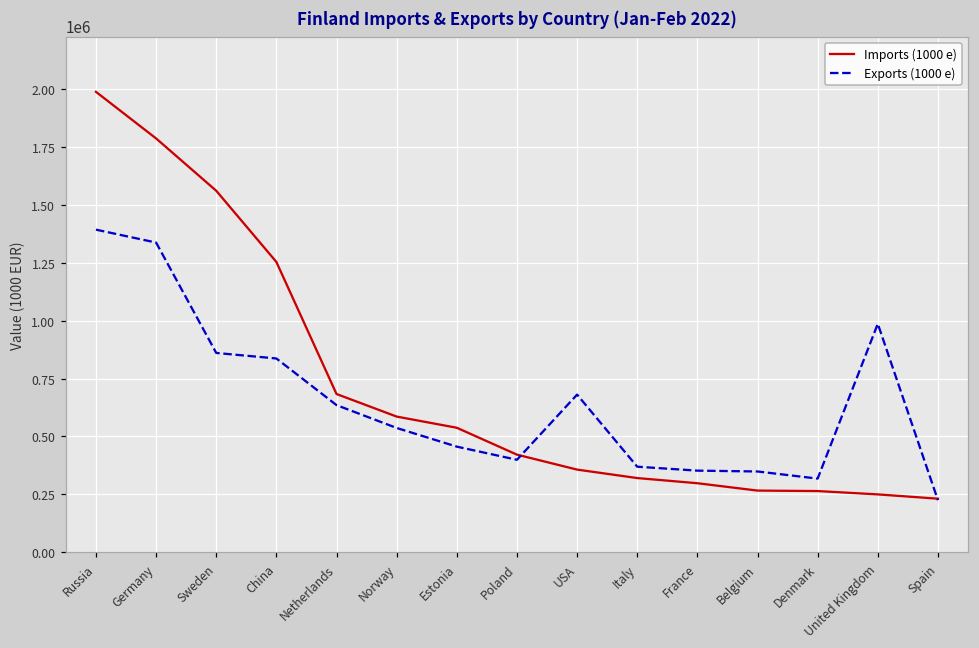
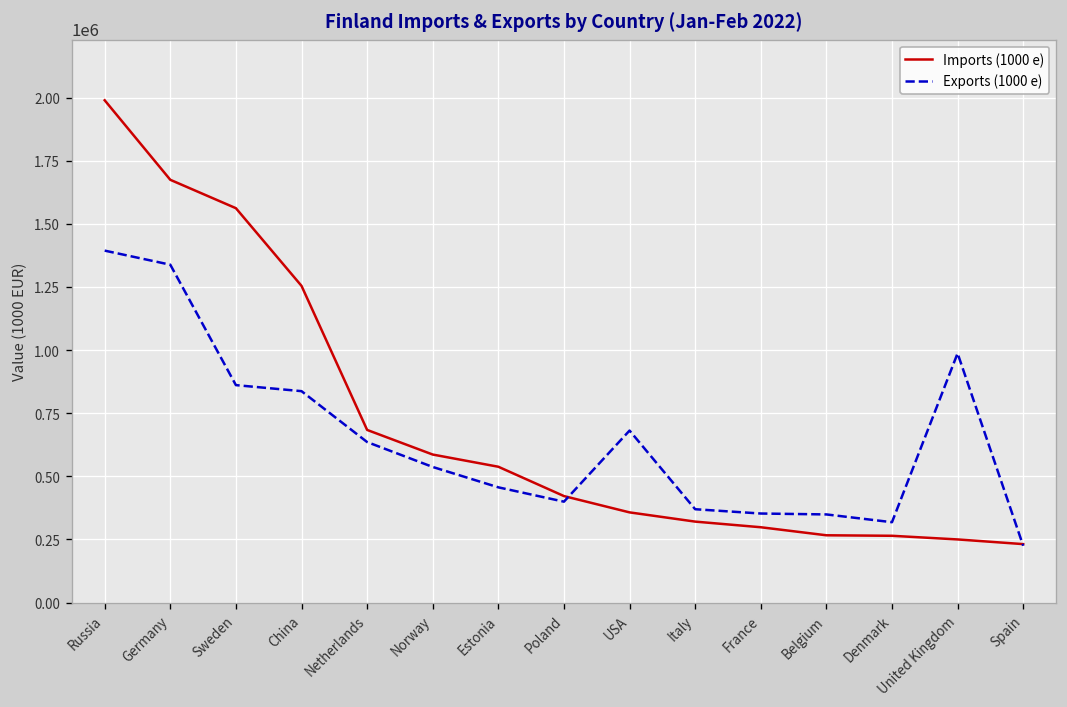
  {
    "Imports (1000 e)": {
      "Russia": 1990000,
-     "Germany": 1790000,
+     "Germany": 1670000,
      "Sweden": 1560000,
      "China": 1250000,
      "Netherlands": 680000,
      "Norway": 590000,
      "Estonia": 540000,
      "Poland": 420000,
      "USA": 360000,
      "Italy": 320000,
      "France": 300000,
      "Belgium": 270000,
      "Denmark": 260000,
      "United Kingdom": 250000
    },
    "Exports (1000 e)": {
      "Russia": 1390000,
      "Germany": 1340000,
      "Sweden": 860000,
      "China": 840000,
      "Netherlands": 640000,
      "Norway": 540000,
      "Estonia": 460000,
      "Poland": 400000,
      "USA": 680000,
      "Italy": 370000,
      "France": 350000,
      "Belgium": 350000,
      "Denmark": 320000,
      "United Kingdom": 990000
    }
  }
